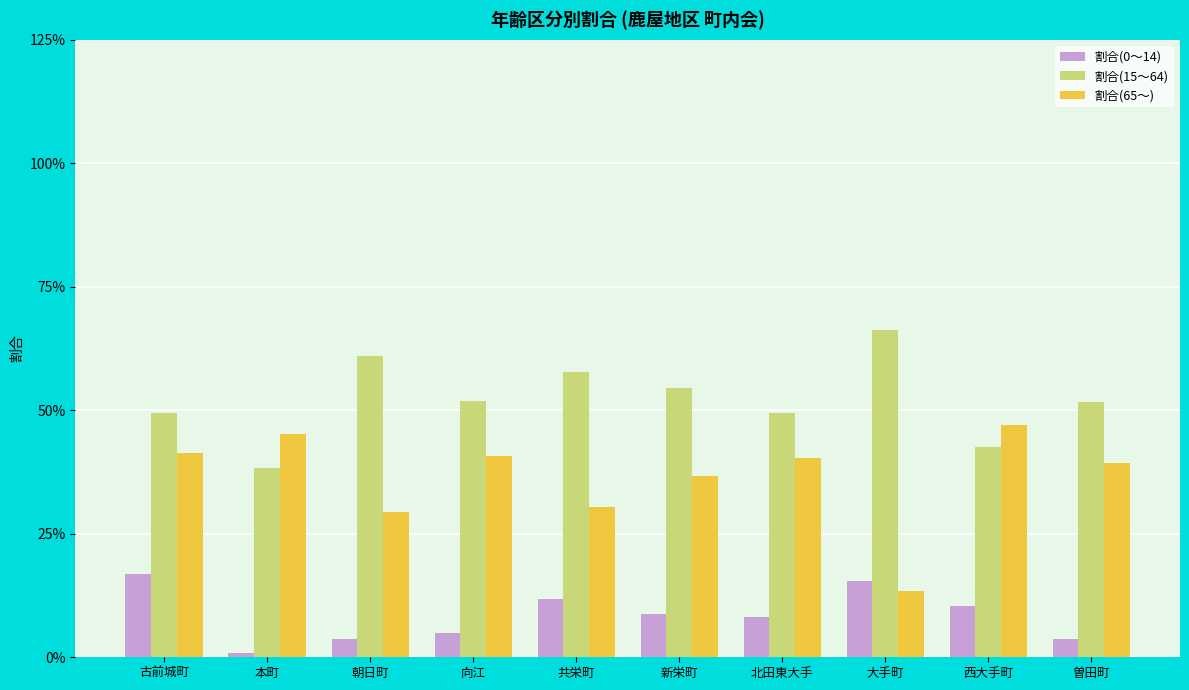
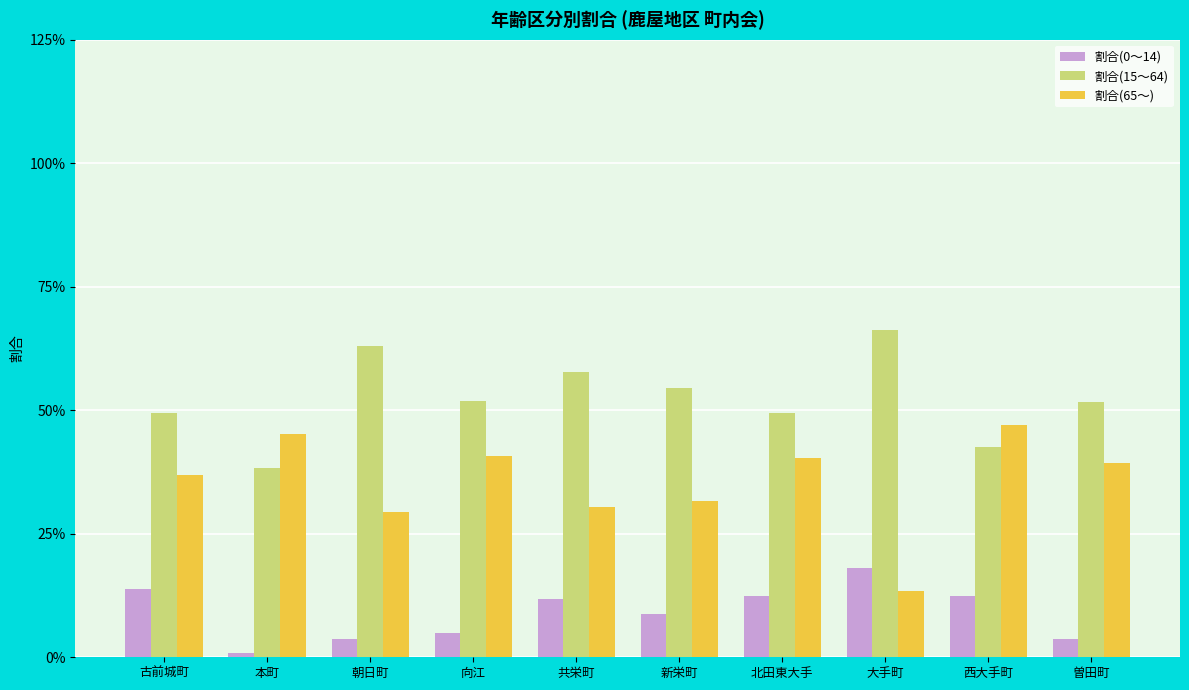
  {
    "割合(0～14)": {
-     "古前城町": "17%",
+     "古前城町": "14%",
      "本町": "1%",
      "朝日町": "4%",
      "向江": "5%",
      "共栄町": "12%",
      "新栄町": "9%",
-     "北田東大手": "8%",
-     "大手町": "15%",
-     "西大手町": "10%",
+     "北田東大手": "12%",
+     "大手町": "18%",
+     "西大手町": "12%",
      "曽田町": "4%"
    },
    "割合(15～64)": {
      "古前城町": "49%",
      "本町": "38%",
-     "朝日町": "61%",
+     "朝日町": "63%",
      "向江": "52%",
      "共栄町": "58%",
      "新栄町": "55%",
      "北田東大手": "49%",
      "大手町": "66%",
      "西大手町": "43%",
      "曽田町": "52%"
    },
    "割合(65～)": {
-     "古前城町": "41%",
+     "古前城町": "37%",
      "本町": "45%",
      "朝日町": "30%",
      "向江": "41%",
      "共栄町": "30%",
-     "新栄町": "37%",
+     "新栄町": "32%",
      "北田東大手": "40%",
      "大手町": "13%",
      "西大手町": "47%",
      "曽田町": "39%"
    }
  }
